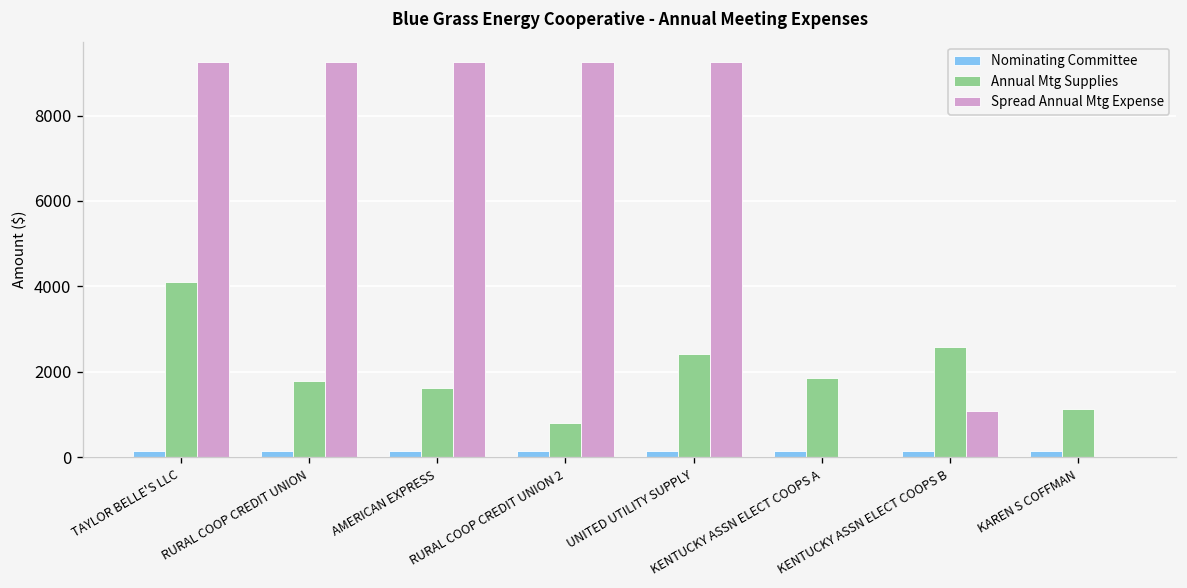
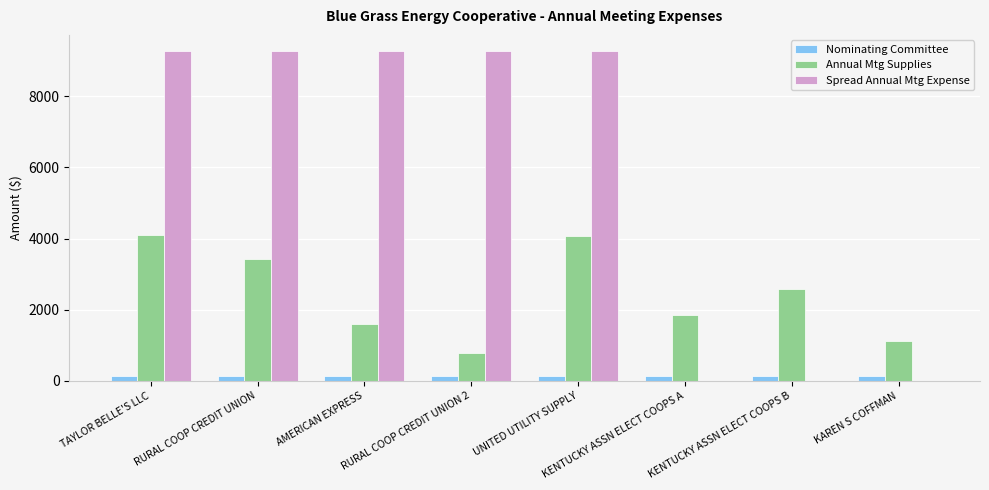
  {
    "Nominating Committee": {
      "TAYLOR BELLE'S LLC": 200,
      "RURAL COOP CREDIT UNION": 200,
      "AMERICAN EXPRESS": 200,
      "RURAL COOP CREDIT UNION 2": 200,
      "UNITED UTILITY SUPPLY": 200,
      "KENTUCKY ASSN ELECT COOPS A": 200,
      "KENTUCKY ASSN ELECT COOPS B": 200,
      "KAREN S COFFMAN": 200
    },
    "Annual Mtg Supplies": {
      "TAYLOR BELLE'S LLC": 4100,
-     "RURAL COOP CREDIT UNION": 1800,
+     "RURAL COOP CREDIT UNION": 3400,
      "AMERICAN EXPRESS": 1600,
      "RURAL COOP CREDIT UNION 2": 800,
-     "UNITED UTILITY SUPPLY": 2400,
+     "UNITED UTILITY SUPPLY": 4100,
      "KENTUCKY ASSN ELECT COOPS A": 1800,
      "KENTUCKY ASSN ELECT COOPS B": 2600,
      "KAREN S COFFMAN": 1100
    },
    "Spread Annual Mtg Expense": {
      "TAYLOR BELLE'S LLC": 9300,
      "RURAL COOP CREDIT UNION": 9300,
      "AMERICAN EXPRESS": 9300,
      "RURAL COOP CREDIT UNION 2": 9300,
      "UNITED UTILITY SUPPLY": 9300,
      "KENTUCKY ASSN ELECT COOPS A": 0,
-     "KENTUCKY ASSN ELECT COOPS B": 1100,
+     "KENTUCKY ASSN ELECT COOPS B": 0,
      "KAREN S COFFMAN": 0
    }
  }
